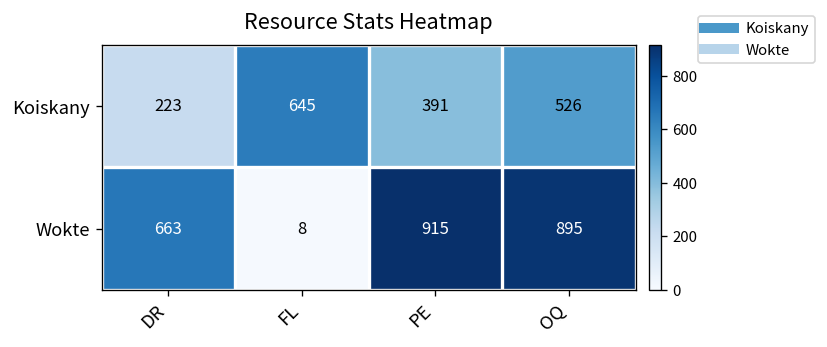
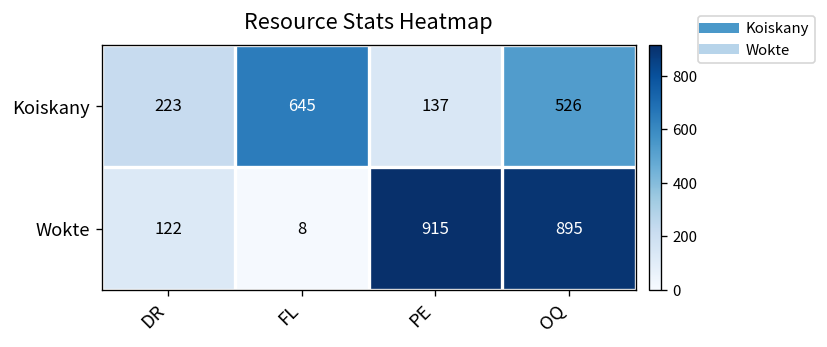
  {
    "Koiskany": {
      "DR": 223,
      "FL": 645,
-     "PE": 391,
+     "PE": 137,
      "OQ": 526
    },
    "Wokte": {
-     "DR": 663,
+     "DR": 122,
      "FL": 8,
      "PE": 915,
      "OQ": 895
    }
  }
